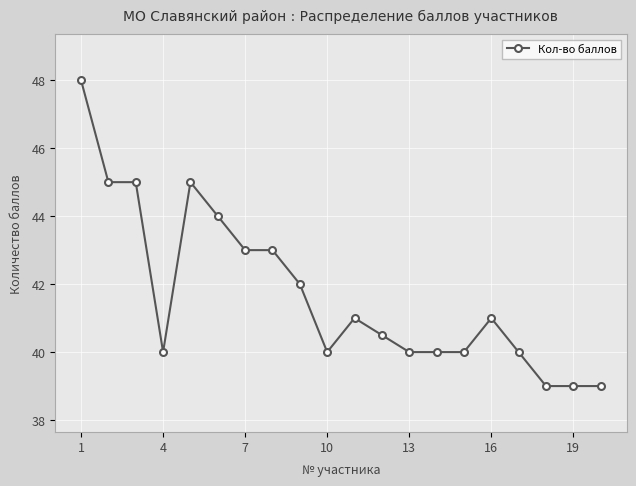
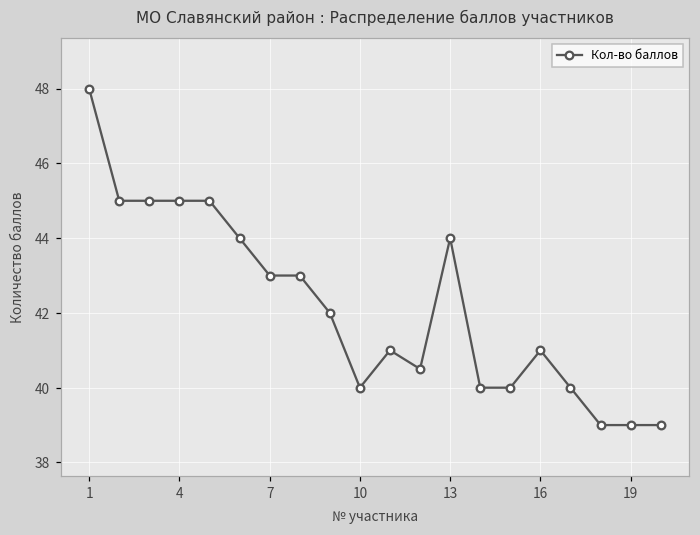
  {
    "1": 48,
-   "4": 40,
+   "4": 45,
    "7": 43,
    "10": 40,
-   "13": 40,
+   "13": 44,
    "16": 41,
    "19": 39
  }
